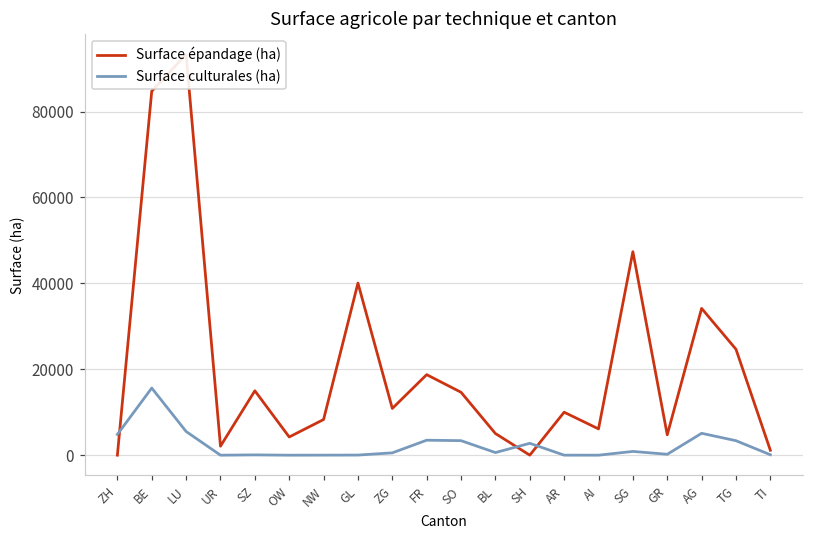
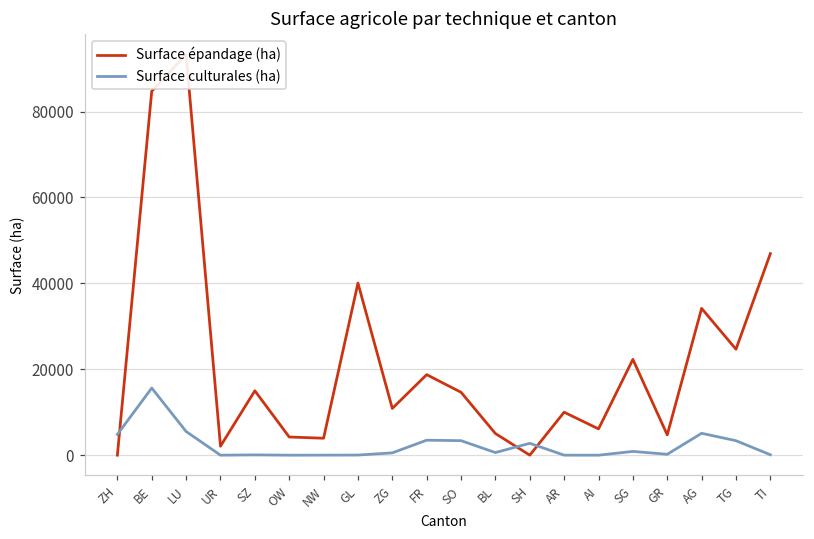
  {
    "Surface épandage (ha)": {
      "ZH": 0,
      "BE": 85000,
      "UR": 2000,
      "SZ": 15000,
      "OW": 4000,
-     "NW": 8000,
+     "NW": 4000,
      "GL": 40000,
      "ZG": 11000,
      "FR": 19000,
      "SO": 15000,
      "BL": 5000,
      "SH": 0,
      "AR": 10000,
      "AI": 6000,
-     "SG": 47000,
+     "SG": 22000,
      "GR": 5000,
      "AG": 34000,
      "TG": 25000,
-     "TI": 1000
+     "TI": 47000
    },
    "Surface culturales (ha)": {
      "ZH": 5000,
      "BE": 16000,
      "LU": 6000,
      "UR": 0,
      "SZ": 0,
      "OW": 0,
      "NW": 0,
      "GL": 0,
      "ZG": 1000,
      "FR": 3000,
      "SO": 3000,
      "BL": 1000,
      "SH": 3000,
      "AR": 0,
      "AI": 0,
      "SG": 1000,
      "GR": 0,
      "AG": 5000,
      "TG": 3000,
      "TI": 0
    }
  }
